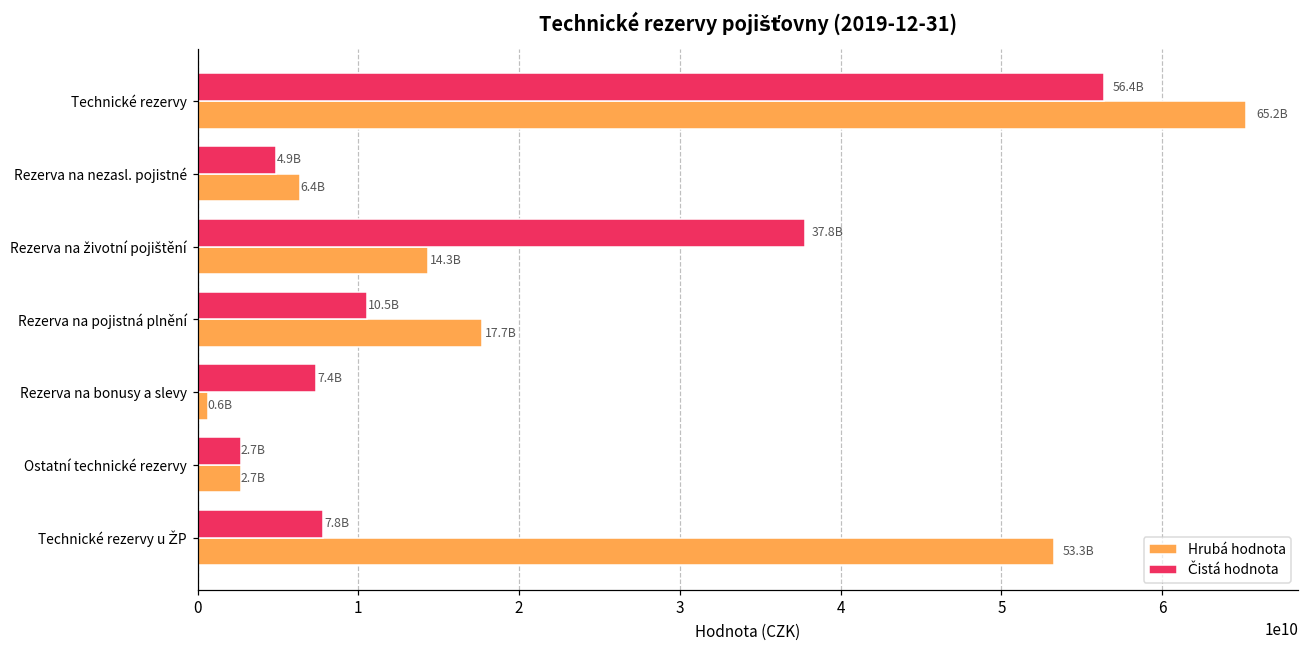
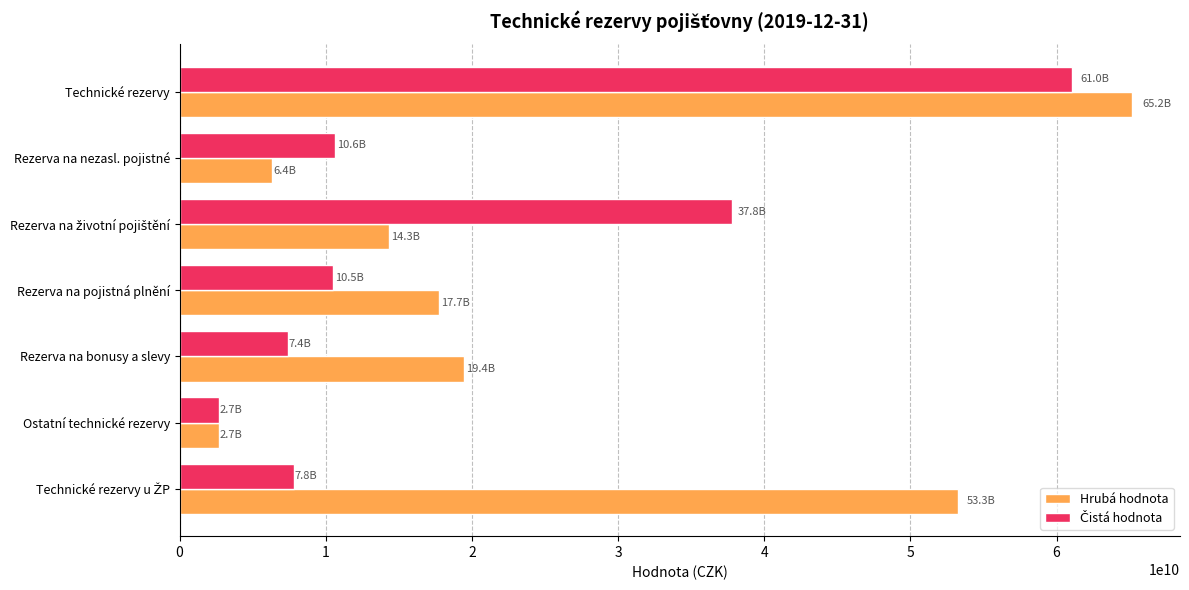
  {
    "Hrubá hodnota": {
      "Technické rezervy": "65.2B",
      "Rezerva na nezasl. pojistné": "6.4B",
      "Rezerva na životní pojištění": "14.3B",
      "Rezerva na pojistná plnění": "17.7B",
-     "Rezerva na bonusy a slevy": "0.6B",
+     "Rezerva na bonusy a slevy": "19.4B",
      "Ostatní technické rezervy": "2.7B",
      "Technické rezervy u ŽP": "53.3B"
    },
    "Čistá hodnota": {
-     "Technické rezervy": "56.4B",
-     "Rezerva na nezasl. pojistné": "4.9B",
+     "Technické rezervy": "61.0B",
+     "Rezerva na nezasl. pojistné": "10.6B",
      "Rezerva na životní pojištění": "37.8B",
      "Rezerva na pojistná plnění": "10.5B",
      "Rezerva na bonusy a slevy": "7.4B",
      "Ostatní technické rezervy": "2.7B",
      "Technické rezervy u ŽP": "7.8B"
    }
  }
